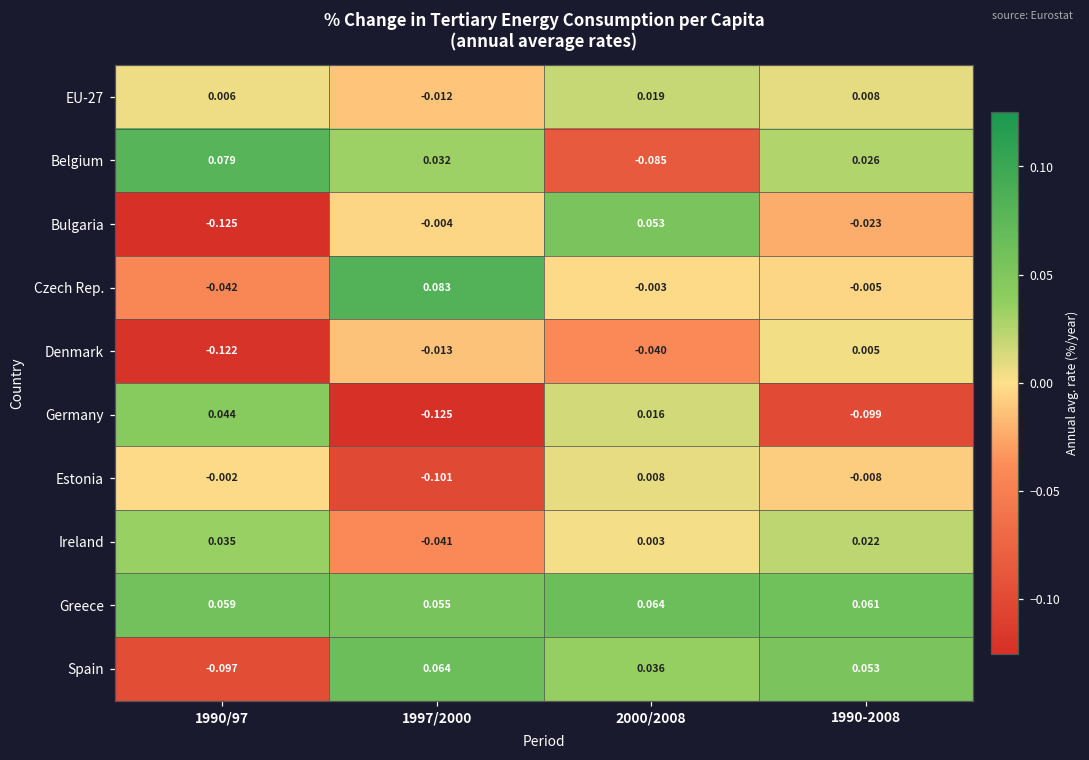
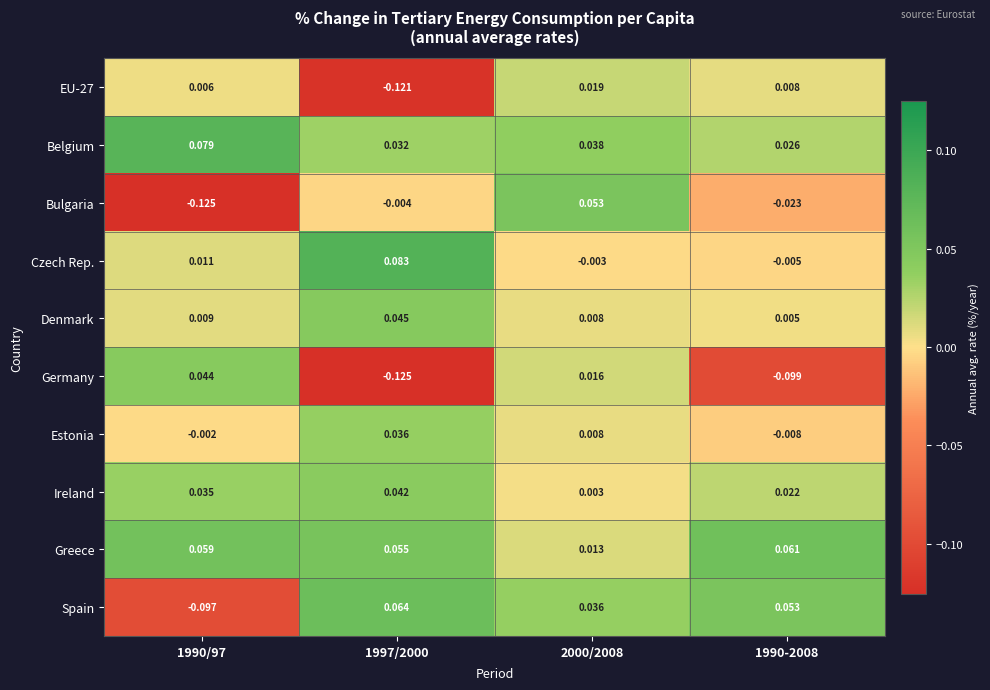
  {
    "EU-27": {
      "1990/97": 0.006,
-     "1997/2000": -0.012,
+     "1997/2000": -0.121,
      "2000/2008": 0.019,
      "1990-2008": 0.008
    },
    "Belgium": {
      "1990/97": 0.079,
      "1997/2000": 0.032,
-     "2000/2008": -0.085,
+     "2000/2008": 0.038,
      "1990-2008": 0.026
    },
    "Bulgaria": {
      "1990/97": -0.125,
      "1997/2000": -0.004,
      "2000/2008": 0.053,
      "1990-2008": -0.023
    },
    "Czech Rep.": {
-     "1990/97": -0.042,
+     "1990/97": 0.011,
      "1997/2000": 0.083,
      "2000/2008": -0.003,
      "1990-2008": -0.005
    },
    "Denmark": {
-     "1990/97": -0.122,
-     "1997/2000": -0.013,
-     "2000/2008": -0.040,
+     "1990/97": 0.009,
+     "1997/2000": 0.045,
+     "2000/2008": 0.008,
      "1990-2008": 0.005
    },
    "Germany": {
      "1990/97": 0.044,
      "1997/2000": -0.125,
      "2000/2008": 0.016,
      "1990-2008": -0.099
    },
    "Estonia": {
      "1990/97": -0.002,
-     "1997/2000": -0.101,
+     "1997/2000": 0.036,
      "2000/2008": 0.008,
      "1990-2008": -0.008
    },
    "Ireland": {
      "1990/97": 0.035,
-     "1997/2000": -0.041,
+     "1997/2000": 0.042,
      "2000/2008": 0.003,
      "1990-2008": 0.022
    },
    "Greece": {
      "1990/97": 0.059,
      "1997/2000": 0.055,
-     "2000/2008": 0.064,
+     "2000/2008": 0.013,
      "1990-2008": 0.061
    },
    "Spain": {
      "1990/97": -0.097,
      "1997/2000": 0.064,
      "2000/2008": 0.036,
      "1990-2008": 0.053
    }
  }
